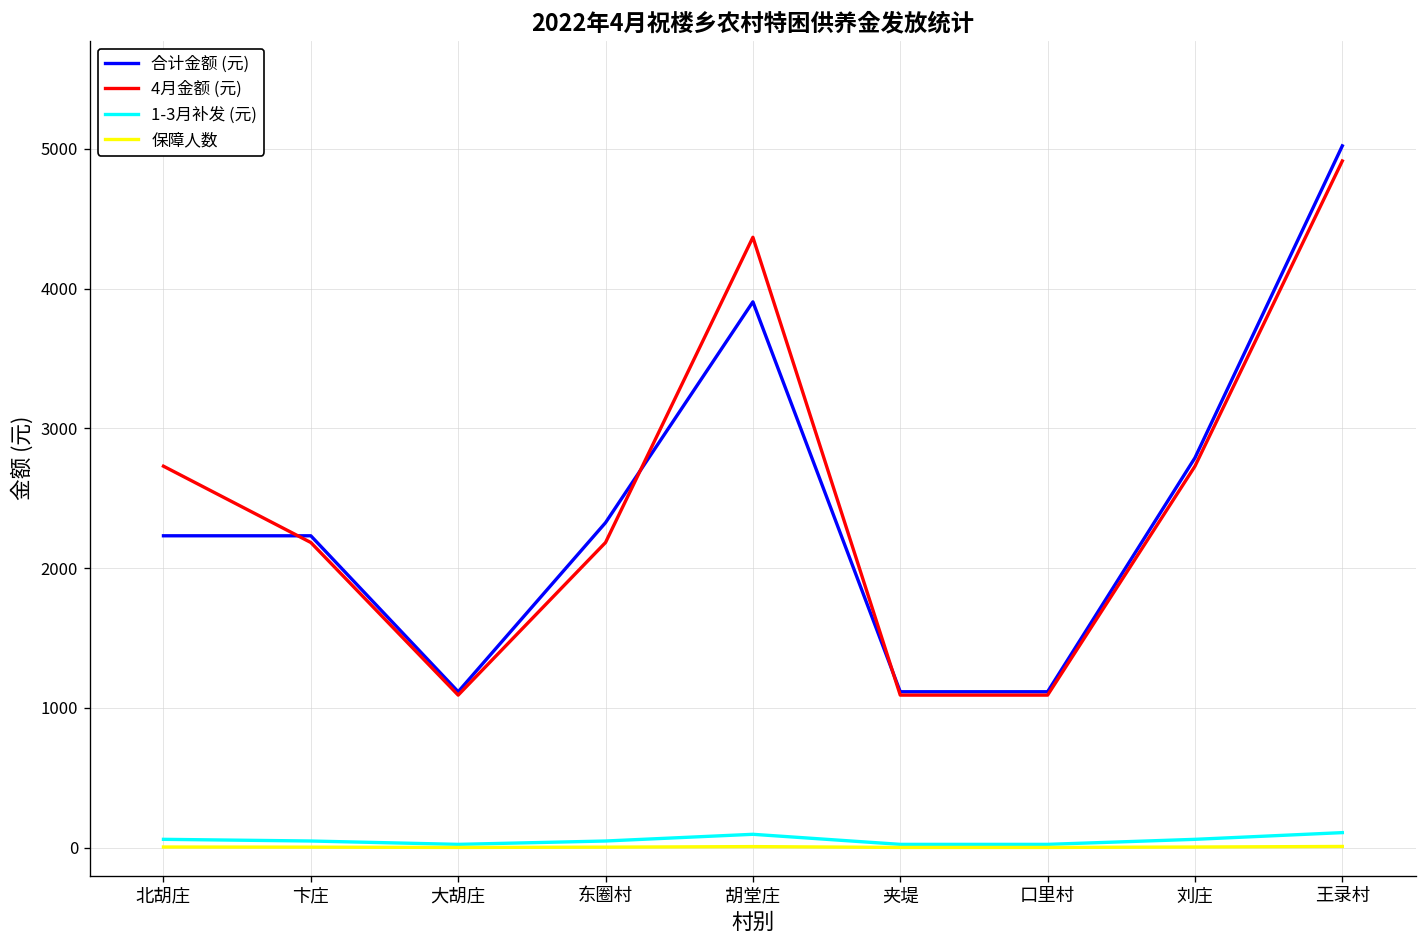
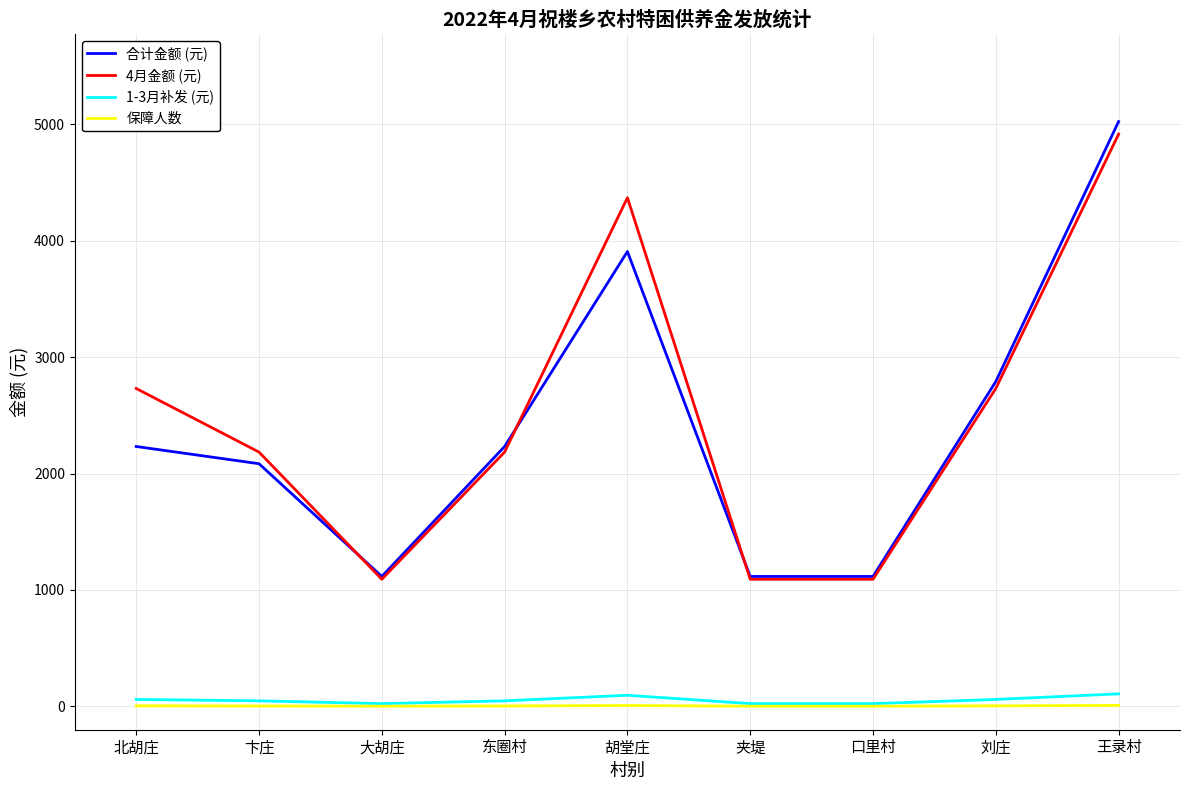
  {
    "合计金额 (元)": {
      "北胡庄": 2230,
-     "卞庄": 2230,
+     "卞庄": 2080,
      "大胡庄": 1120,
-     "东圈村": 2330,
+     "东圈村": 2230,
      "胡堂庄": 3910,
      "夹堤": 1120,
      "口里村": 1120,
      "刘庄": 2790,
      "王录村": 5020
    },
    "4月金额 (元)": {
      "北胡庄": 2730,
      "卞庄": 2180,
      "大胡庄": 1090,
      "东圈村": 2180,
      "胡堂庄": 4370,
      "夹堤": 1090,
      "口里村": 1090,
      "刘庄": 2730,
      "王录村": 4910
    },
    "1-3月补发 (元)": {
      "北胡庄": 60,
      "卞庄": 50,
      "大胡庄": 20,
      "东圈村": 50,
      "胡堂庄": 100,
      "夹堤": 20,
      "口里村": 20,
      "刘庄": 60,
      "王录村": 110
    },
    "保障人数": {
      "北胡庄": 10,
      "卞庄": 0,
      "大胡庄": 0,
      "东圈村": 0,
      "胡堂庄": 10,
      "夹堤": 0,
      "口里村": 0,
      "刘庄": 10,
      "王录村": 10
    }
  }
